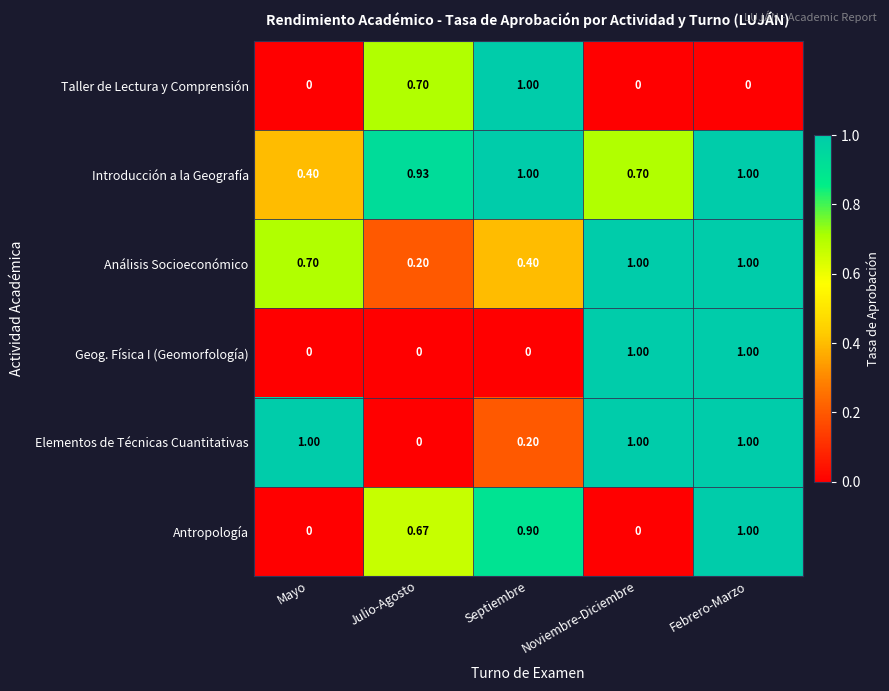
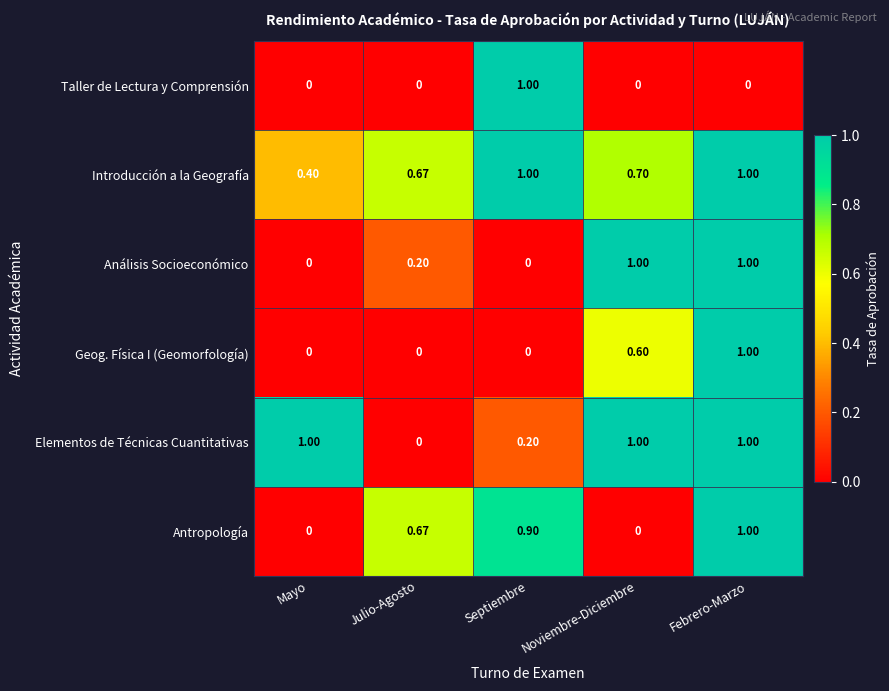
  {
    "Taller de Lectura y Comprensión": {
      "Mayo": 0,
-     "Julio-Agosto": 0.70,
+     "Julio-Agosto": 0,
      "Septiembre": 1.00,
      "Noviembre-Diciembre": 0,
      "Febrero-Marzo": 0
    },
    "Introducción a la Geografía": {
      "Mayo": 0.40,
-     "Julio-Agosto": 0.93,
+     "Julio-Agosto": 0.67,
      "Septiembre": 1.00,
      "Noviembre-Diciembre": 0.70,
      "Febrero-Marzo": 1.00
    },
    "Análisis Socioeconómico": {
-     "Mayo": 0.70,
+     "Mayo": 0,
      "Julio-Agosto": 0.20,
-     "Septiembre": 0.40,
+     "Septiembre": 0,
      "Noviembre-Diciembre": 1.00,
      "Febrero-Marzo": 1.00
    },
    "Geog. Física I (Geomorfología)": {
      "Mayo": 0,
      "Julio-Agosto": 0,
      "Septiembre": 0,
-     "Noviembre-Diciembre": 1.00,
+     "Noviembre-Diciembre": 0.60,
      "Febrero-Marzo": 1.00
    },
    "Elementos de Técnicas Cuantitativas": {
      "Mayo": 1.00,
      "Julio-Agosto": 0,
      "Septiembre": 0.20,
      "Noviembre-Diciembre": 1.00,
      "Febrero-Marzo": 1.00
    },
    "Antropología": {
      "Mayo": 0,
      "Julio-Agosto": 0.67,
      "Septiembre": 0.90,
      "Noviembre-Diciembre": 0,
      "Febrero-Marzo": 1.00
    }
  }
